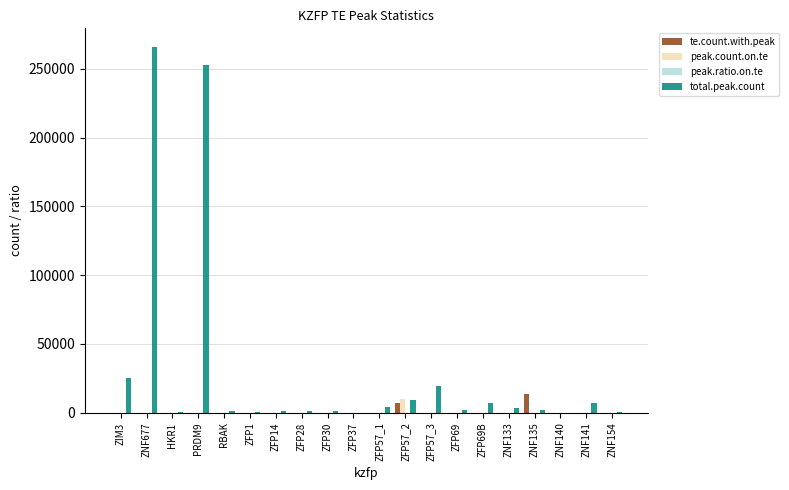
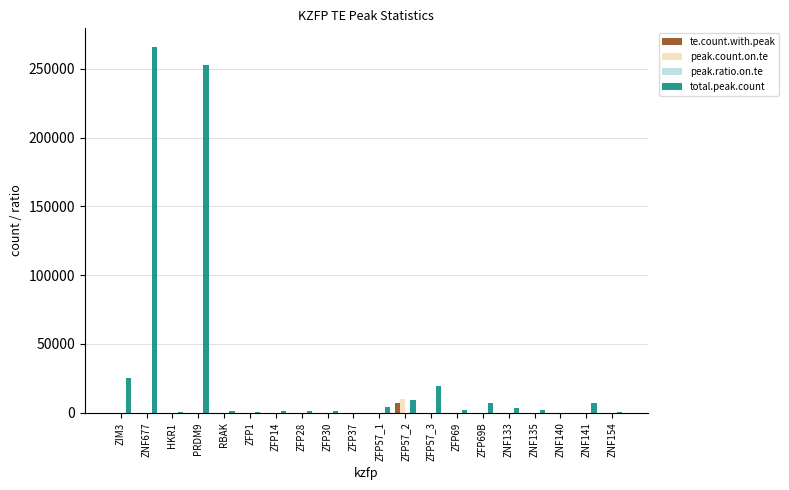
  {
    "te.count.with.peak": {
      "HKR1": 0,
      "RBAK": 0,
      "ZFP1": 0,
      "ZFP14": 0,
      "ZFP28": 0,
      "ZFP30": 0,
      "ZFP37": 0,
      "ZFP57_1": 0,
      "ZFP57_2": 7000,
      "ZFP57_3": 0,
      "ZFP69": 0,
      "ZFP69B": 0,
-     "ZNF135": 14000,
+     "ZNF135": 0,
      "ZNF140": 0,
      "ZNF141": 0,
      "ZNF154": 0
    },
    "peak.count.on.te": {
      "HKR1": 0,
      "RBAK": 0,
      "ZFP1": 0,
      "ZFP14": 0,
      "ZFP28": 0,
      "ZFP30": 0,
      "ZFP37": 0,
      "ZFP57_1": 0,
      "ZFP57_2": 10000,
      "ZFP57_3": 0,
      "ZFP69": 0,
      "ZFP69B": 0,
      "ZNF135": 0,
      "ZNF140": 0,
      "ZNF141": 0,
      "ZNF154": 0
    },
    "total.peak.count": {
      "ZIM3": 25000,
      "ZNF677": 266000,
      "PRDM9": 253000,
      "ZFP57_1": 4000,
      "ZFP57_2": 9000,
      "ZFP57_3": 19000,
      "ZFP69B": 7000,
      "ZNF133": 3000,
      "ZNF135": 2000,
      "ZNF141": 7000
    }
  }
